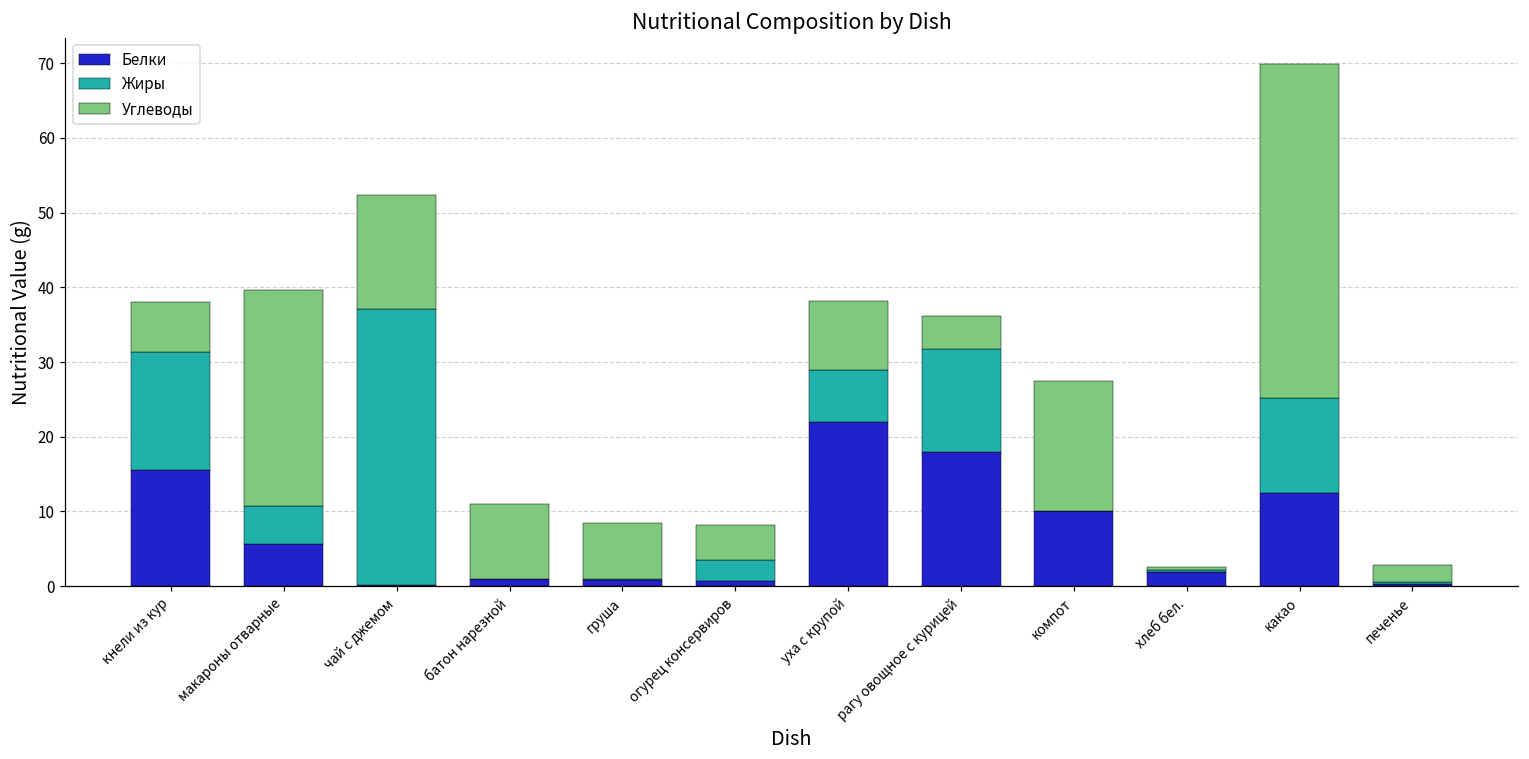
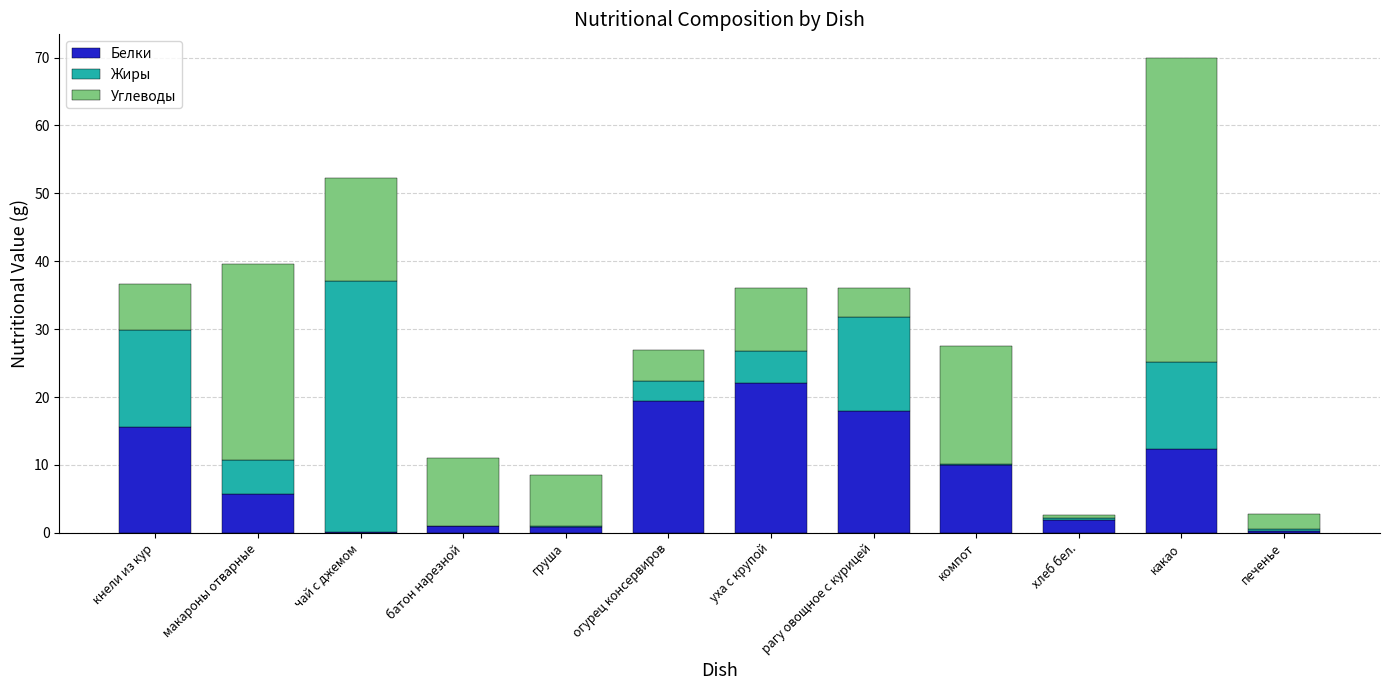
  {
    "Белки": {
      "кнели из кур": 16,
      "макароны отварные": 6,
      "батон нарезной": 1,
      "груша": 1,
-     "огурец консервиров": 1,
+     "огурец консервиров": 19,
      "уха с крупой": 22,
      "рагу овощное с курицей": 18,
      "компот": 10,
      "хлеб бел.": 2,
      "какао": 12
    },
    "Жиры": {
-     "кнели из кур": 16,
+     "кнели из кур": 14,
      "макароны отварные": 5,
      "чай с джемом": 37,
      "батон нарезной": 0,
      "огурец консервиров": 3,
-     "уха с крупой": 7,
+     "уха с крупой": 5,
      "рагу овощное с курицей": 14,
      "какао": 13
    },
    "Углеводы": {
      "кнели из кур": 7,
      "макароны отварные": 29,
      "чай с джемом": 15,
      "батон нарезной": 10,
      "груша": 8,
      "огурец консервиров": 5,
      "уха с крупой": 9,
      "рагу овощное с курицей": 4,
      "компот": 17,
      "хлеб бел.": 0,
      "какао": 45,
      "печенье": 2
    }
  }
